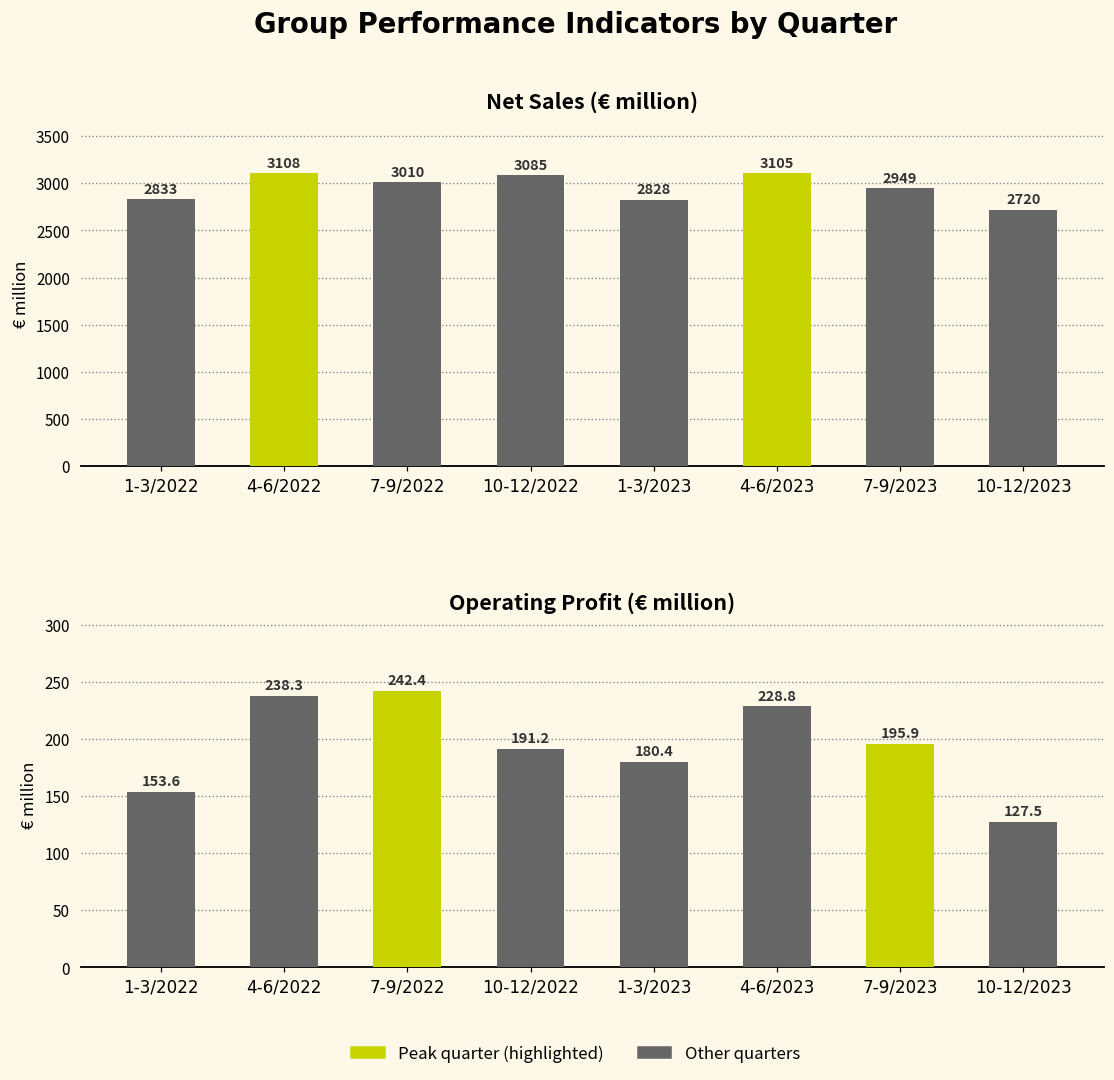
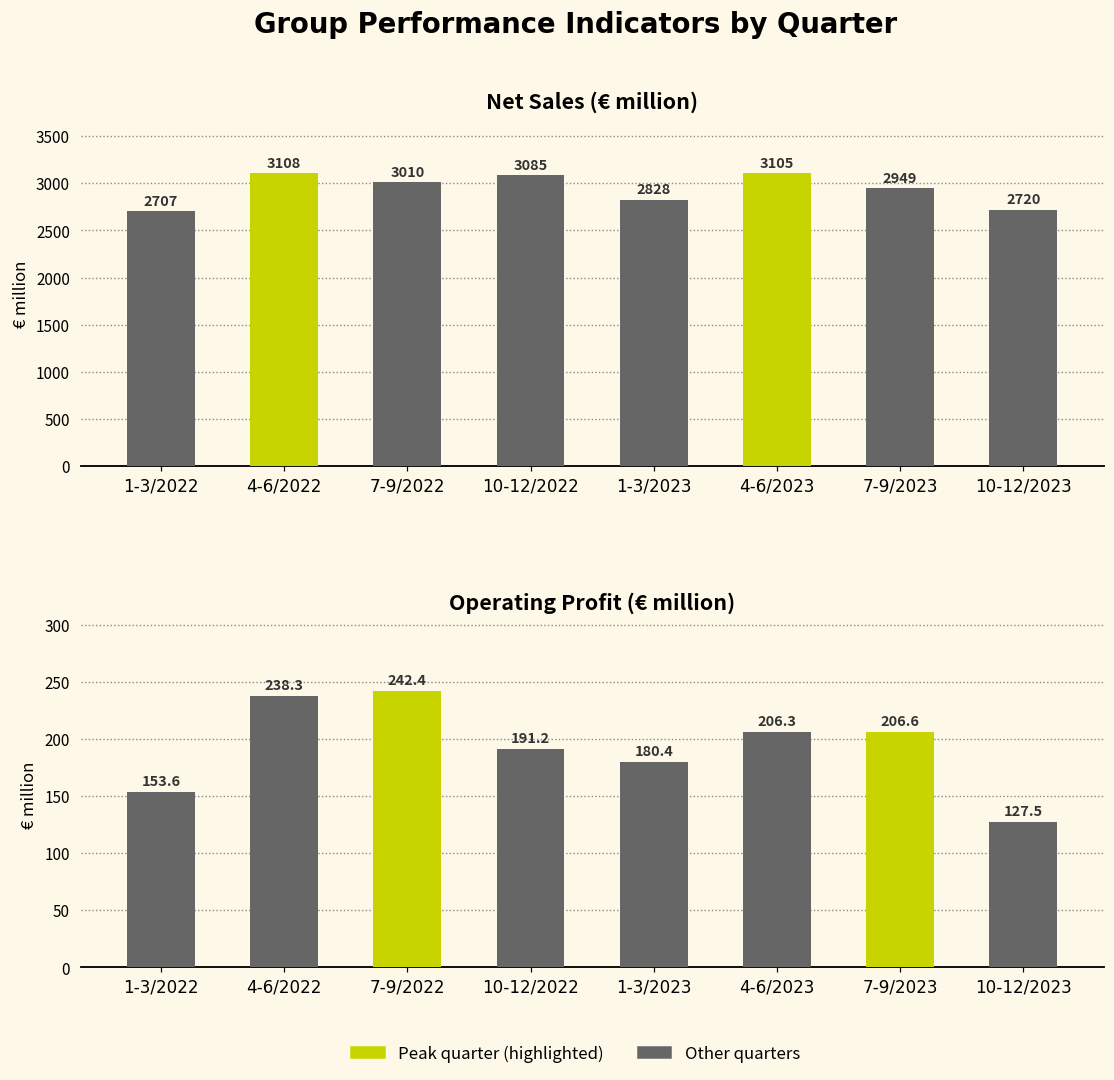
  {
    "Net Sales (€ million)": {
-     "1-3/2022": 2833,
+     "1-3/2022": 2707,
      "4-6/2022": 3108,
      "7-9/2022": 3010,
      "10-12/2022": 3085,
      "1-3/2023": 2828,
      "4-6/2023": 3105,
      "7-9/2023": 2949,
      "10-12/2023": 2720
    },
    "Operating Profit (€ million)": {
      "1-3/2022": 153.6,
      "4-6/2022": 238.3,
      "7-9/2022": 242.4,
      "10-12/2022": 191.2,
      "1-3/2023": 180.4,
-     "4-6/2023": 228.8,
-     "7-9/2023": 195.9,
+     "4-6/2023": 206.3,
+     "7-9/2023": 206.6,
      "10-12/2023": 127.5
    }
  }
